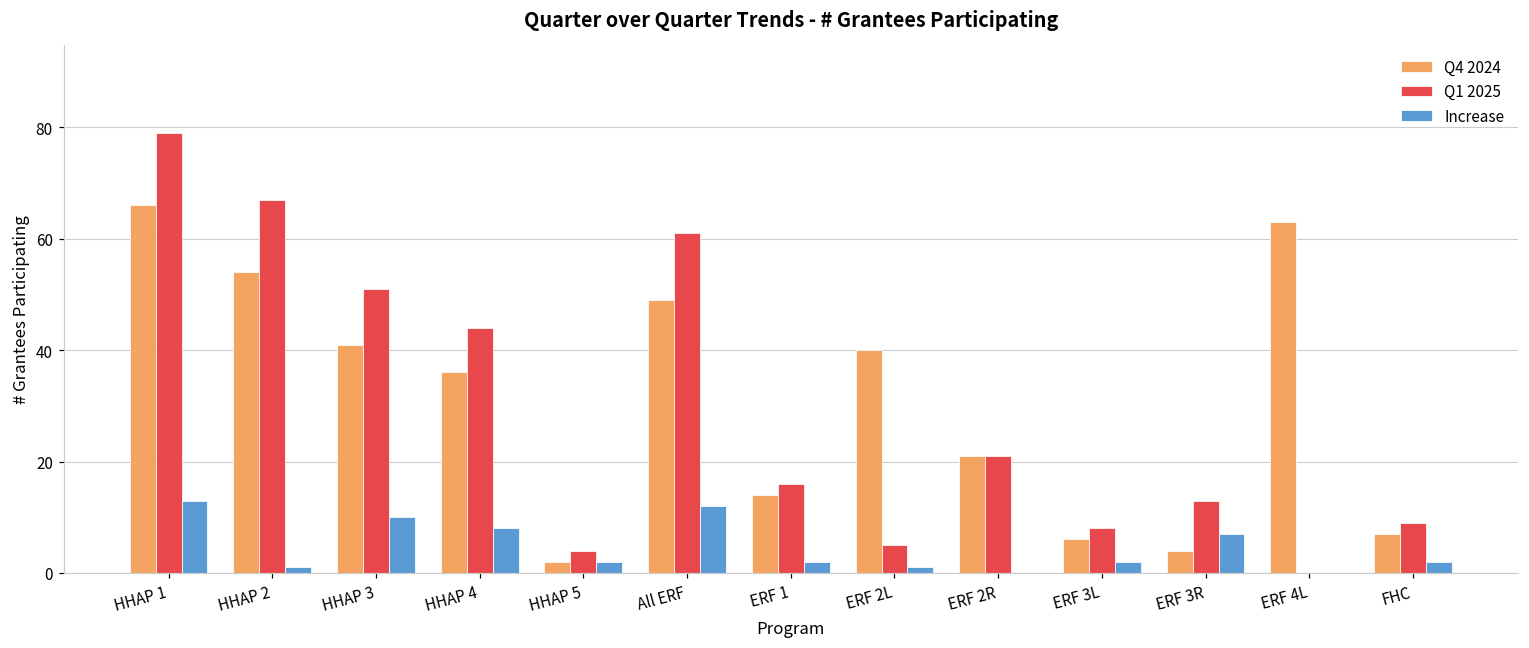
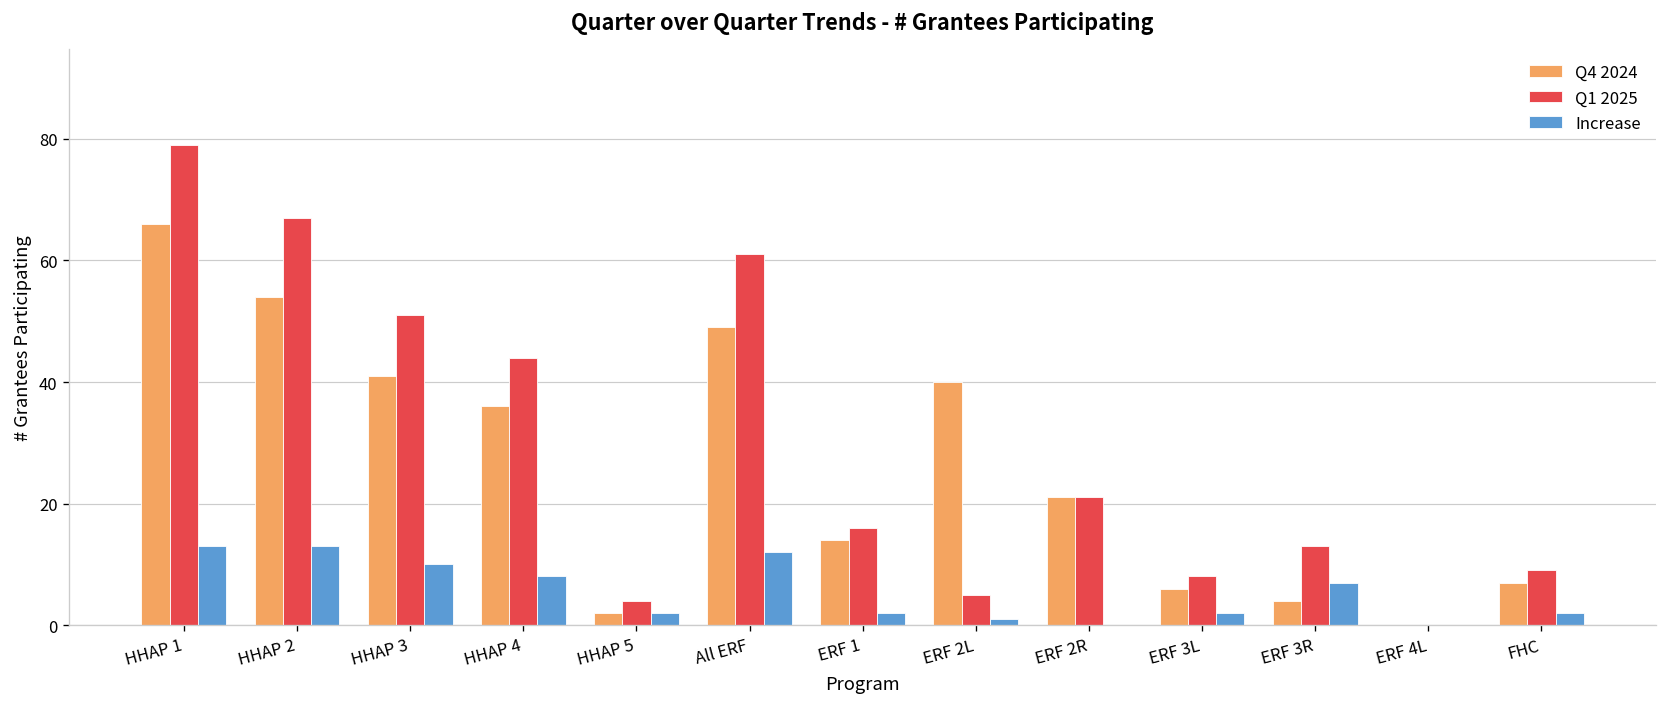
  {
    "Q4 2024": {
      "HHAP 1": 66,
      "HHAP 2": 54,
      "HHAP 3": 41,
      "HHAP 4": 36,
      "HHAP 5": 2,
      "All ERF": 49,
      "ERF 1": 14,
      "ERF 2L": 40,
      "ERF 2R": 21,
      "ERF 3L": 6,
      "ERF 3R": 4,
-     "ERF 4L": 63,
+     "ERF 4L": 0,
      "FHC": 7
    },
    "Q1 2025": {
      "HHAP 1": 79,
      "HHAP 2": 67,
      "HHAP 3": 51,
      "HHAP 4": 44,
      "HHAP 5": 4,
      "All ERF": 61,
      "ERF 1": 16,
      "ERF 2L": 5,
      "ERF 2R": 21,
      "ERF 3L": 8,
      "ERF 3R": 13,
      "ERF 4L": 0,
      "FHC": 9
    },
    "Increase": {
      "HHAP 1": 13,
-     "HHAP 2": 1,
+     "HHAP 2": 13,
      "HHAP 3": 10,
      "HHAP 4": 8,
      "HHAP 5": 2,
      "All ERF": 12,
      "ERF 1": 2,
      "ERF 2L": 1,
      "ERF 2R": 0,
      "ERF 3L": 2,
      "ERF 3R": 7,
      "ERF 4L": 0,
      "FHC": 2
    }
  }
